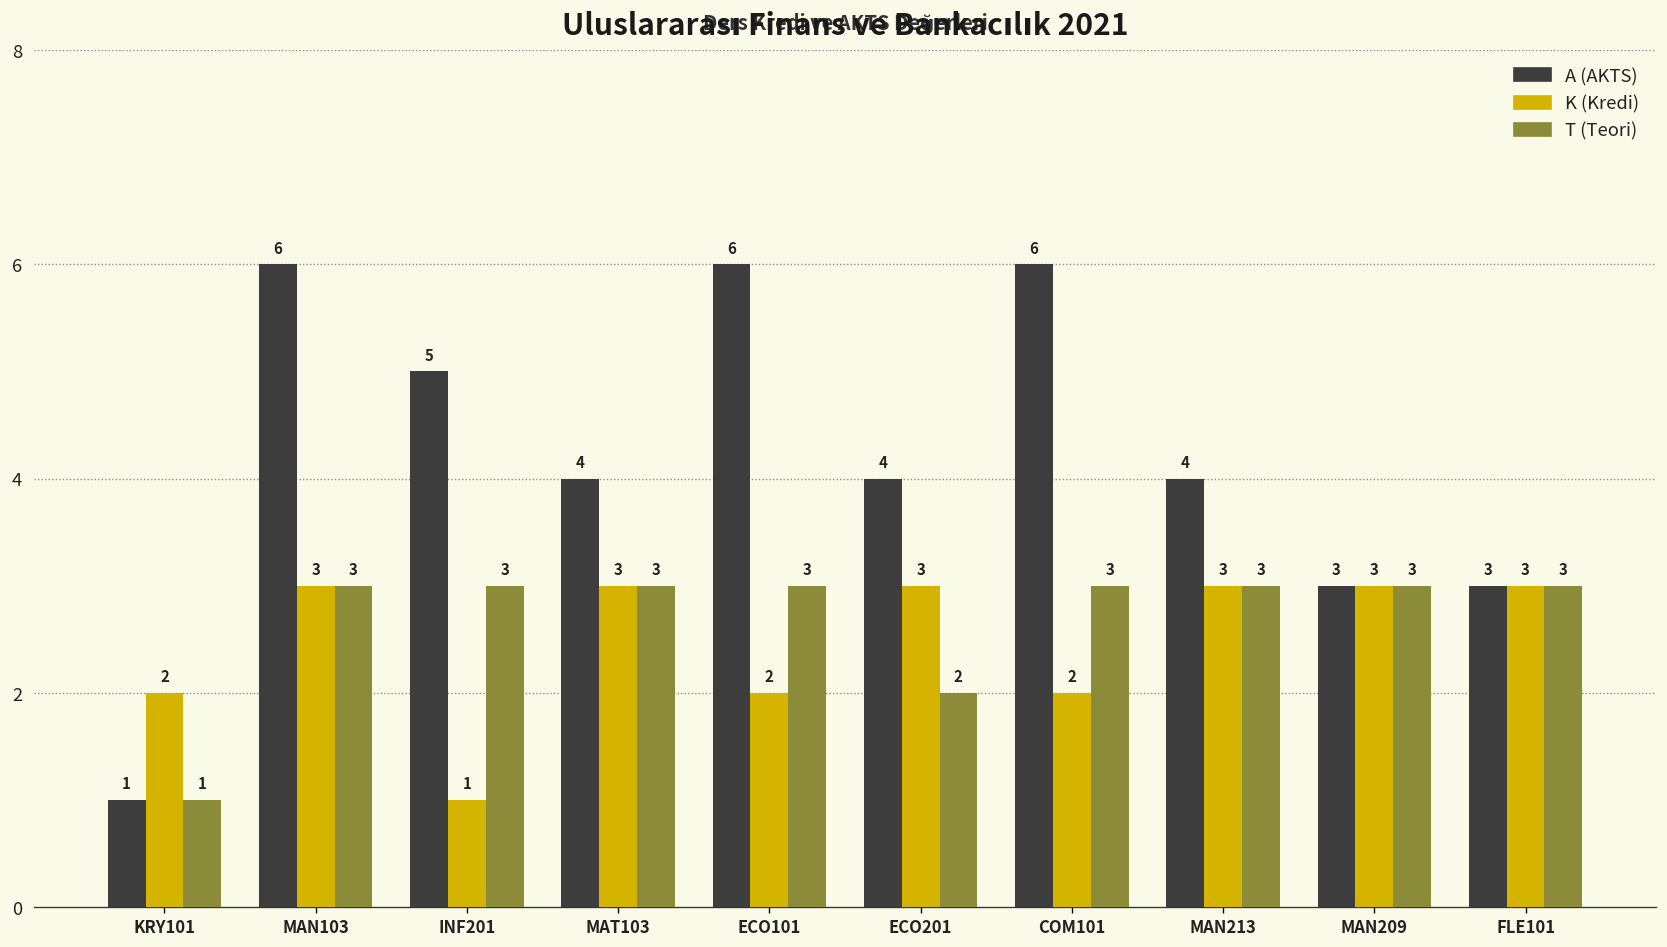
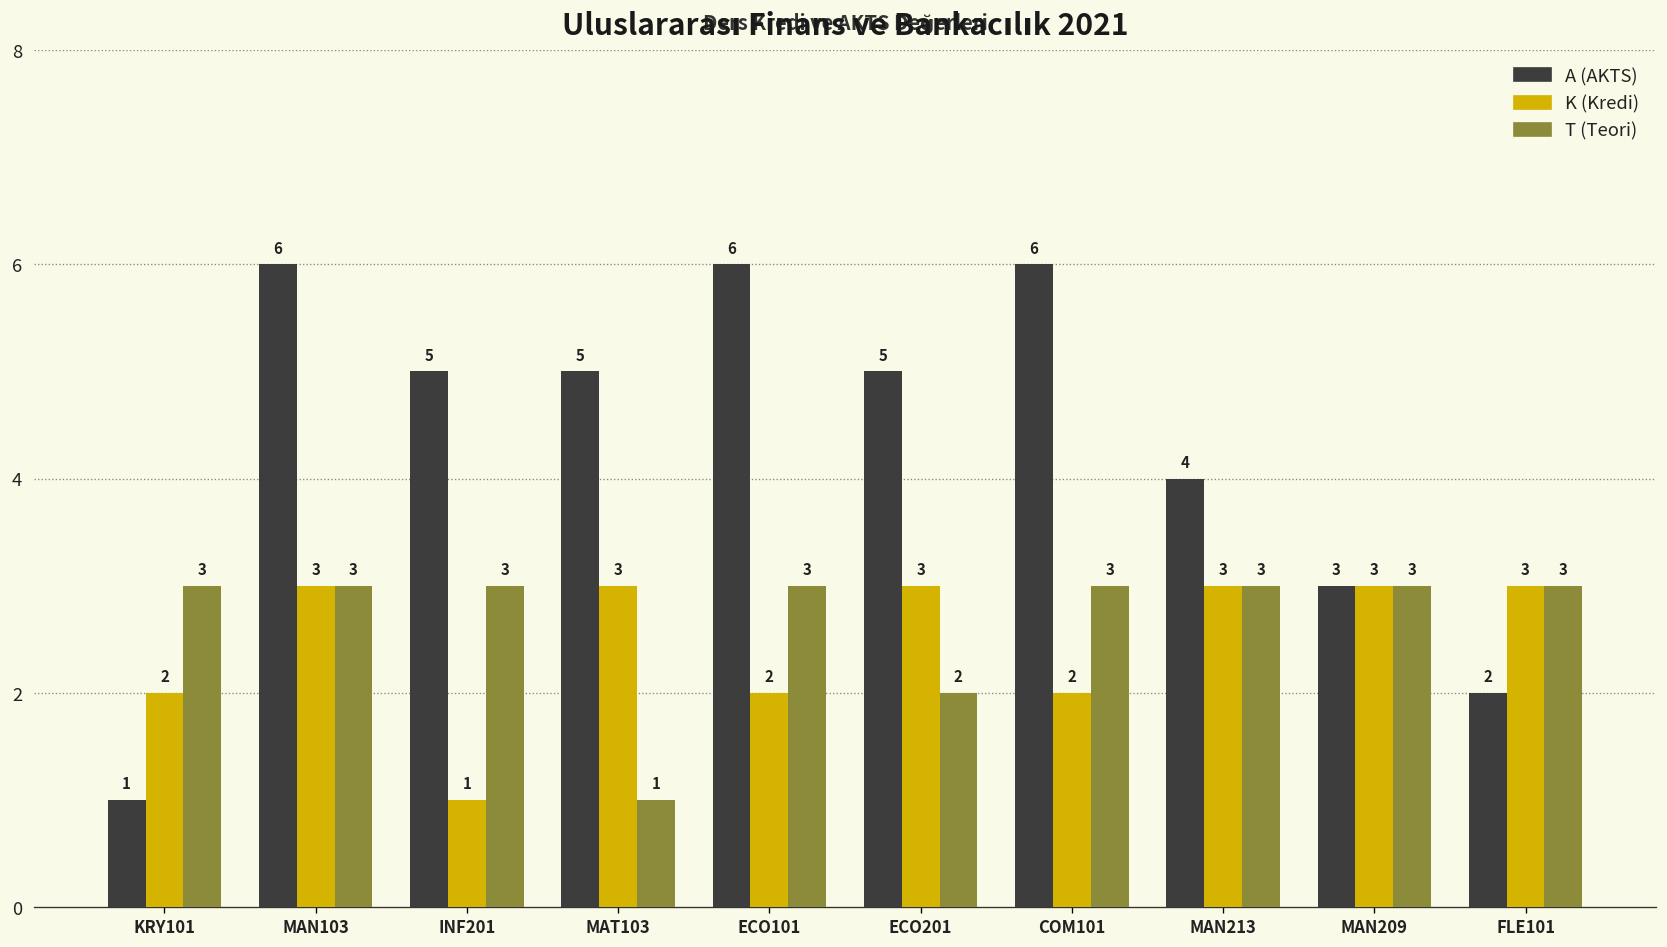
  {
    "A (AKTS)": {
      "KRY101": 1,
      "MAN103": 6,
      "INF201": 5,
-     "MAT103": 4,
+     "MAT103": 5,
      "ECO101": 6,
-     "ECO201": 4,
+     "ECO201": 5,
      "COM101": 6,
      "MAN213": 4,
      "MAN209": 3,
-     "FLE101": 3
+     "FLE101": 2
    },
    "K (Kredi)": {
      "KRY101": 2,
      "MAN103": 3,
      "INF201": 1,
      "MAT103": 3,
      "ECO101": 2,
      "ECO201": 3,
      "COM101": 2,
      "MAN213": 3,
      "MAN209": 3,
      "FLE101": 3
    },
    "T (Teori)": {
-     "KRY101": 1,
+     "KRY101": 3,
      "MAN103": 3,
      "INF201": 3,
-     "MAT103": 3,
+     "MAT103": 1,
      "ECO101": 3,
      "ECO201": 2,
      "COM101": 3,
      "MAN213": 3,
      "MAN209": 3,
      "FLE101": 3
    }
  }
